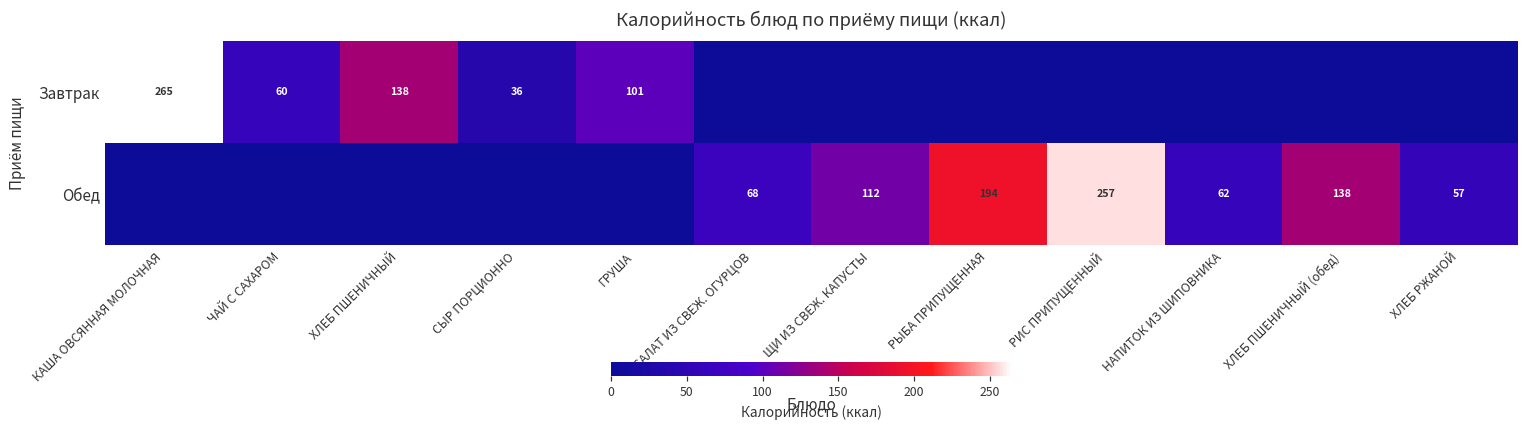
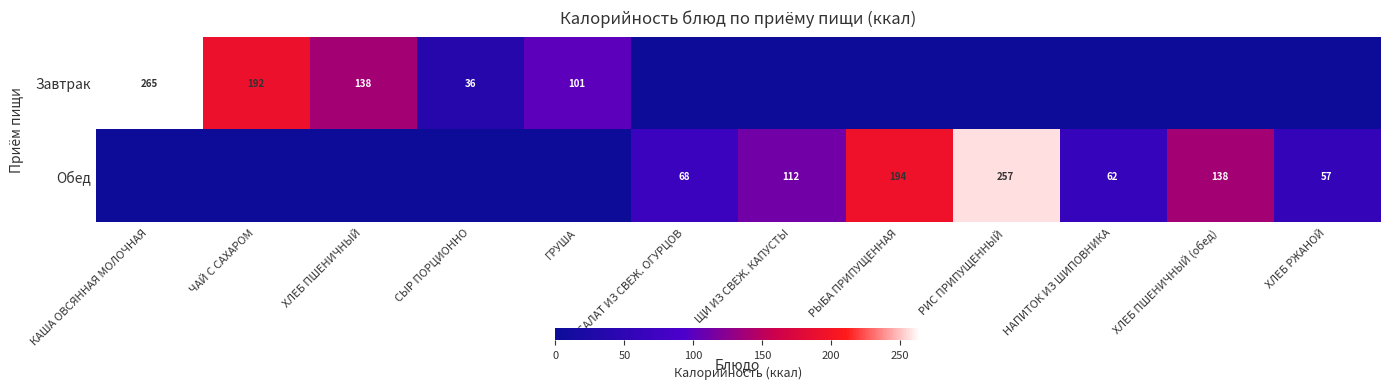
  {
    "Завтрак": {
      "КАША ОВСЯННАЯ МОЛОЧНАЯ": 265,
-     "ЧАЙ С САХАРОМ": 60,
+     "ЧАЙ С САХАРОМ": 192,
      "ХЛЕБ ПШЕНИЧНЫЙ": 138,
      "СЫР ПОРЦИОННО": 36,
      "ГРУША": 101
    },
    "Обед": {
      "САЛАТ ИЗ СВЕЖ. ОГУРЦОВ": 68,
      "ЩИ ИЗ СВЕЖ. КАПУСТЫ": 112,
      "РЫБА ПРИПУЩЕННАЯ": 194,
      "РИС ПРИПУЩЕННЫЙ": 257,
      "НАПИТОК ИЗ ШИПОВНИКА": 62,
      "ХЛЕБ ПШЕНИЧНЫЙ (обед)": 138,
      "ХЛЕБ РЖАНОЙ": 57
    }
  }
